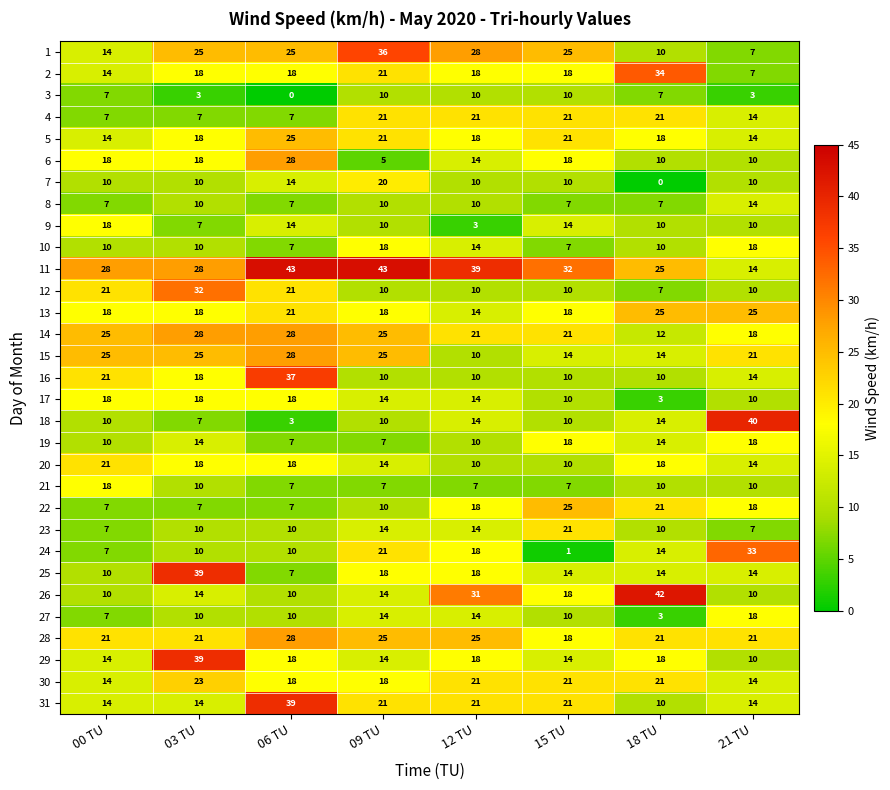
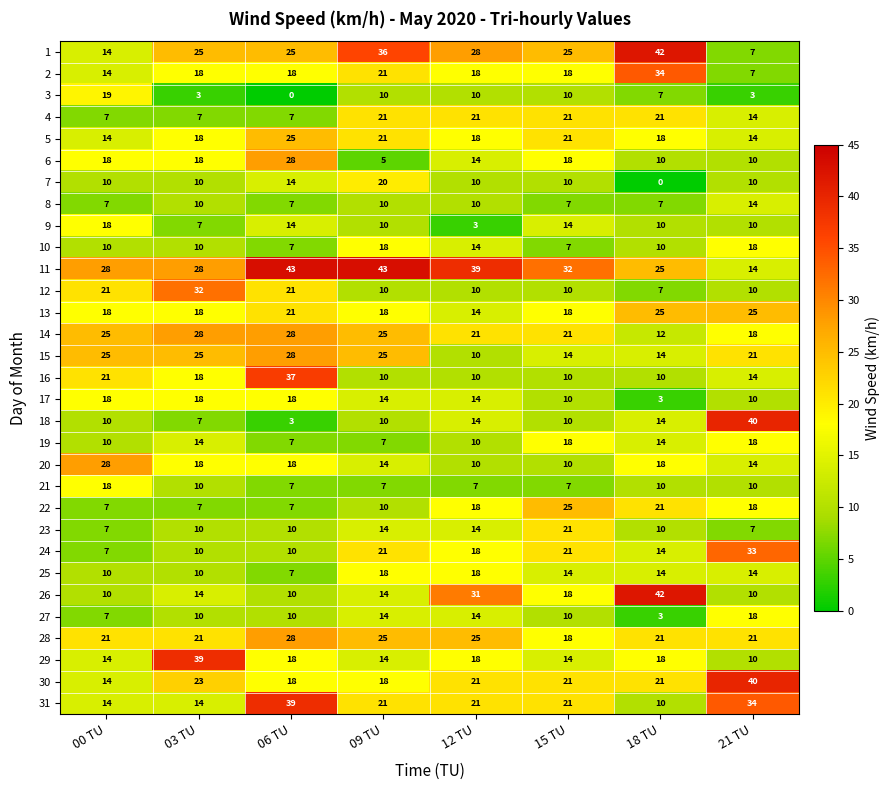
  {
    "1": {
      "00 TU": 14,
      "03 TU": 25,
      "06 TU": 25,
      "09 TU": 36,
      "12 TU": 28,
      "15 TU": 25,
-     "18 TU": 10,
+     "18 TU": 42,
      "21 TU": 7
    },
    "3": {
-     "00 TU": 7,
+     "00 TU": 19,
      "03 TU": 3,
      "06 TU": 0,
      "09 TU": 10,
      "12 TU": 10,
      "15 TU": 10,
      "18 TU": 7,
      "21 TU": 3
    },
    "20": {
-     "00 TU": 21,
+     "00 TU": 28,
      "03 TU": 18,
      "06 TU": 18,
      "09 TU": 14,
      "12 TU": 10,
      "15 TU": 10,
      "18 TU": 18,
      "21 TU": 14
    },
    "24": {
      "00 TU": 7,
      "03 TU": 10,
      "06 TU": 10,
      "09 TU": 21,
      "12 TU": 18,
-     "15 TU": 1,
+     "15 TU": 21,
      "18 TU": 14,
      "21 TU": 33
    },
    "25": {
      "00 TU": 10,
-     "03 TU": 39,
+     "03 TU": 10,
      "06 TU": 7,
      "09 TU": 18,
      "12 TU": 18,
      "15 TU": 14,
      "18 TU": 14,
      "21 TU": 14
    },
    "30": {
      "00 TU": 14,
      "03 TU": 23,
      "06 TU": 18,
      "09 TU": 18,
      "12 TU": 21,
      "15 TU": 21,
      "18 TU": 21,
-     "21 TU": 14
+     "21 TU": 40
    },
    "31": {
      "00 TU": 14,
      "03 TU": 14,
      "06 TU": 39,
      "09 TU": 21,
      "12 TU": 21,
      "15 TU": 21,
      "18 TU": 10,
-     "21 TU": 14
+     "21 TU": 34
    }
  }
